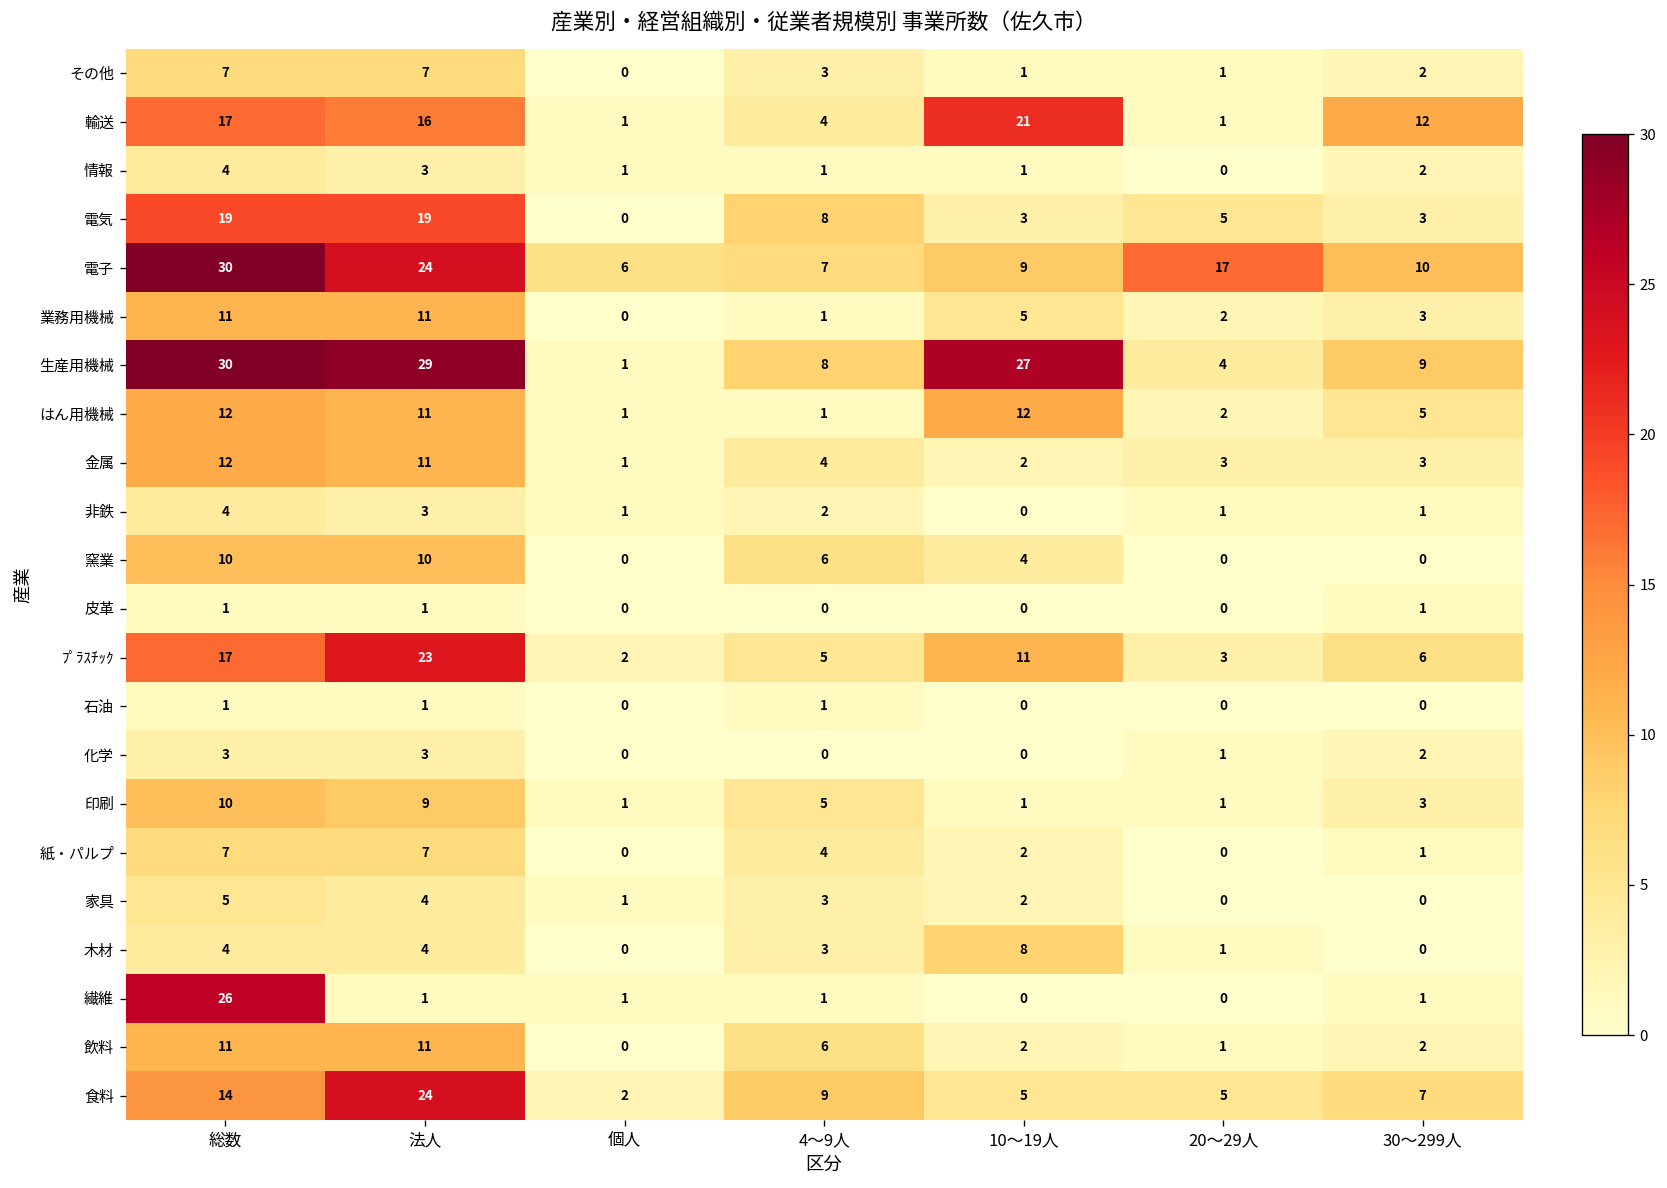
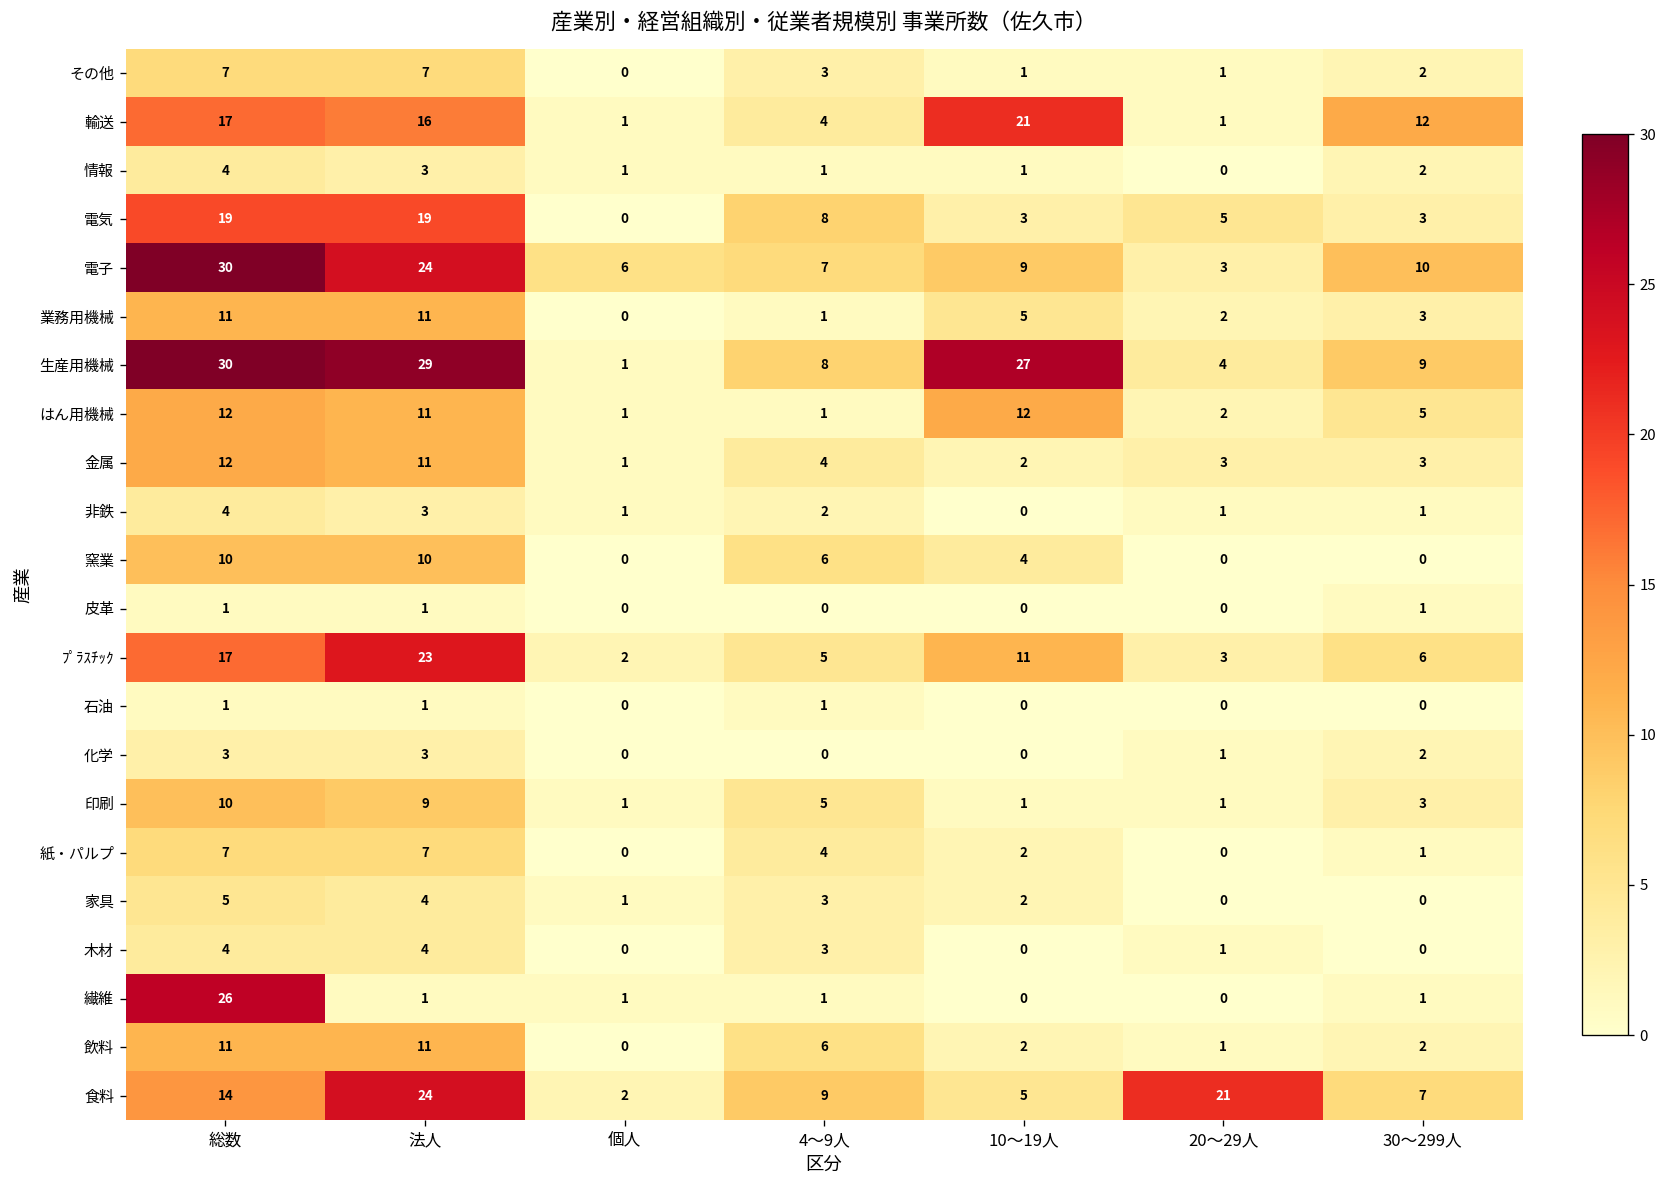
  {
    "その他": {
      "総数": 7,
      "法人": 7,
      "個人": 0,
      "4～9人": 3,
      "10～19人": 1,
      "20～29人": 1,
      "30～299人": 2
    },
    "輸送": {
      "総数": 17,
      "法人": 16,
      "個人": 1,
      "4～9人": 4,
      "10～19人": 21,
      "20～29人": 1,
      "30～299人": 12
    },
    "情報": {
      "総数": 4,
      "法人": 3,
      "個人": 1,
      "4～9人": 1,
      "10～19人": 1,
      "20～29人": 0,
      "30～299人": 2
    },
    "電気": {
      "総数": 19,
      "法人": 19,
      "個人": 0,
      "4～9人": 8,
      "10～19人": 3,
      "20～29人": 5,
      "30～299人": 3
    },
    "電子": {
      "総数": 30,
      "法人": 24,
      "個人": 6,
      "4～9人": 7,
      "10～19人": 9,
-     "20～29人": 17,
+     "20～29人": 3,
      "30～299人": 10
    },
    "業務用機械": {
      "総数": 11,
      "法人": 11,
      "個人": 0,
      "4～9人": 1,
      "10～19人": 5,
      "20～29人": 2,
      "30～299人": 3
    },
    "生産用機械": {
      "総数": 30,
      "法人": 29,
      "個人": 1,
      "4～9人": 8,
      "10～19人": 27,
      "20～29人": 4,
      "30～299人": 9
    },
    "はん用機械": {
      "総数": 12,
      "法人": 11,
      "個人": 1,
      "4～9人": 1,
      "10～19人": 12,
      "20～29人": 2,
      "30～299人": 5
    },
    "金属": {
      "総数": 12,
      "法人": 11,
      "個人": 1,
      "4～9人": 4,
      "10～19人": 2,
      "20～29人": 3,
      "30～299人": 3
    },
    "非鉄": {
      "総数": 4,
      "法人": 3,
      "個人": 1,
      "4～9人": 2,
      "10～19人": 0,
      "20～29人": 1,
      "30～299人": 1
    },
    "窯業": {
      "総数": 10,
      "法人": 10,
      "個人": 0,
      "4～9人": 6,
      "10～19人": 4,
      "20～29人": 0,
      "30～299人": 0
    },
    "皮革": {
      "総数": 1,
      "法人": 1,
      "個人": 0,
      "4～9人": 0,
      "10～19人": 0,
      "20～29人": 0,
      "30～299人": 1
    },
    "ﾌﾟﾗｽﾁｯｸ": {
      "総数": 17,
      "法人": 23,
      "個人": 2,
      "4～9人": 5,
      "10～19人": 11,
      "20～29人": 3,
      "30～299人": 6
    },
    "石油": {
      "総数": 1,
      "法人": 1,
      "個人": 0,
      "4～9人": 1,
      "10～19人": 0,
      "20～29人": 0,
      "30～299人": 0
    },
    "化学": {
      "総数": 3,
      "法人": 3,
      "個人": 0,
      "4～9人": 0,
      "10～19人": 0,
      "20～29人": 1,
      "30～299人": 2
    },
    "印刷": {
      "総数": 10,
      "法人": 9,
      "個人": 1,
      "4～9人": 5,
      "10～19人": 1,
      "20～29人": 1,
      "30～299人": 3
    },
    "紙・パルプ": {
      "総数": 7,
      "法人": 7,
      "個人": 0,
      "4～9人": 4,
      "10～19人": 2,
      "20～29人": 0,
      "30～299人": 1
    },
    "家具": {
      "総数": 5,
      "法人": 4,
      "個人": 1,
      "4～9人": 3,
      "10～19人": 2,
      "20～29人": 0,
      "30～299人": 0
    },
    "木材": {
      "総数": 4,
      "法人": 4,
      "個人": 0,
      "4～9人": 3,
-     "10～19人": 8,
+     "10～19人": 0,
      "20～29人": 1,
      "30～299人": 0
    },
    "繊維": {
      "総数": 26,
      "法人": 1,
      "個人": 1,
      "4～9人": 1,
      "10～19人": 0,
      "20～29人": 0,
      "30～299人": 1
    },
    "飲料": {
      "総数": 11,
      "法人": 11,
      "個人": 0,
      "4～9人": 6,
      "10～19人": 2,
      "20～29人": 1,
      "30～299人": 2
    },
    "食料": {
      "総数": 14,
      "法人": 24,
      "個人": 2,
      "4～9人": 9,
      "10～19人": 5,
-     "20～29人": 5,
+     "20～29人": 21,
      "30～299人": 7
    }
  }
